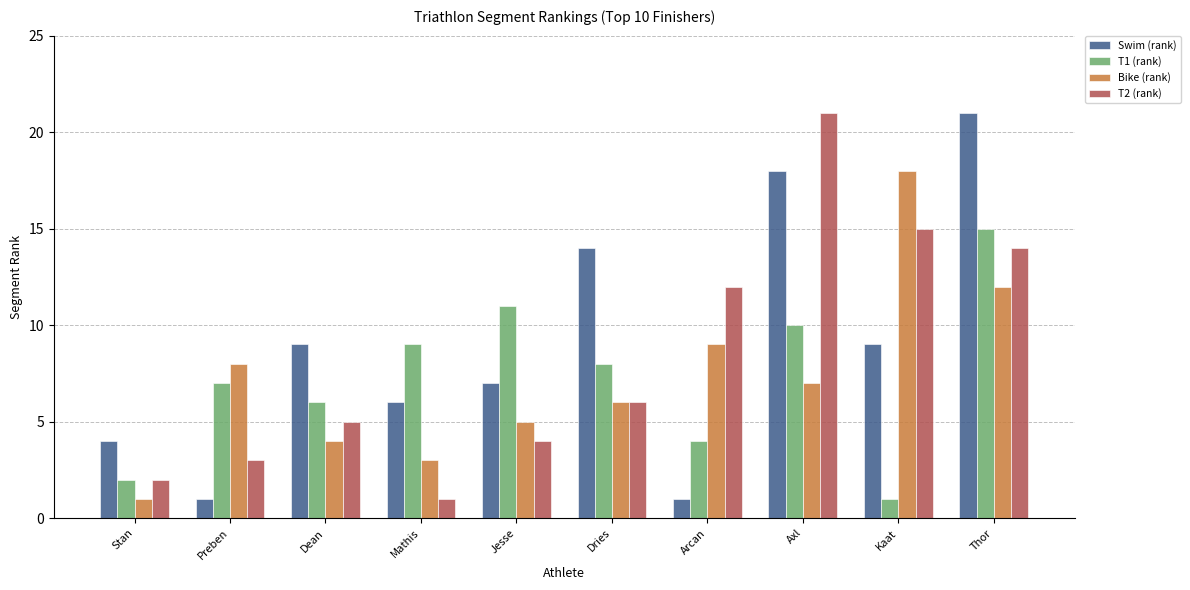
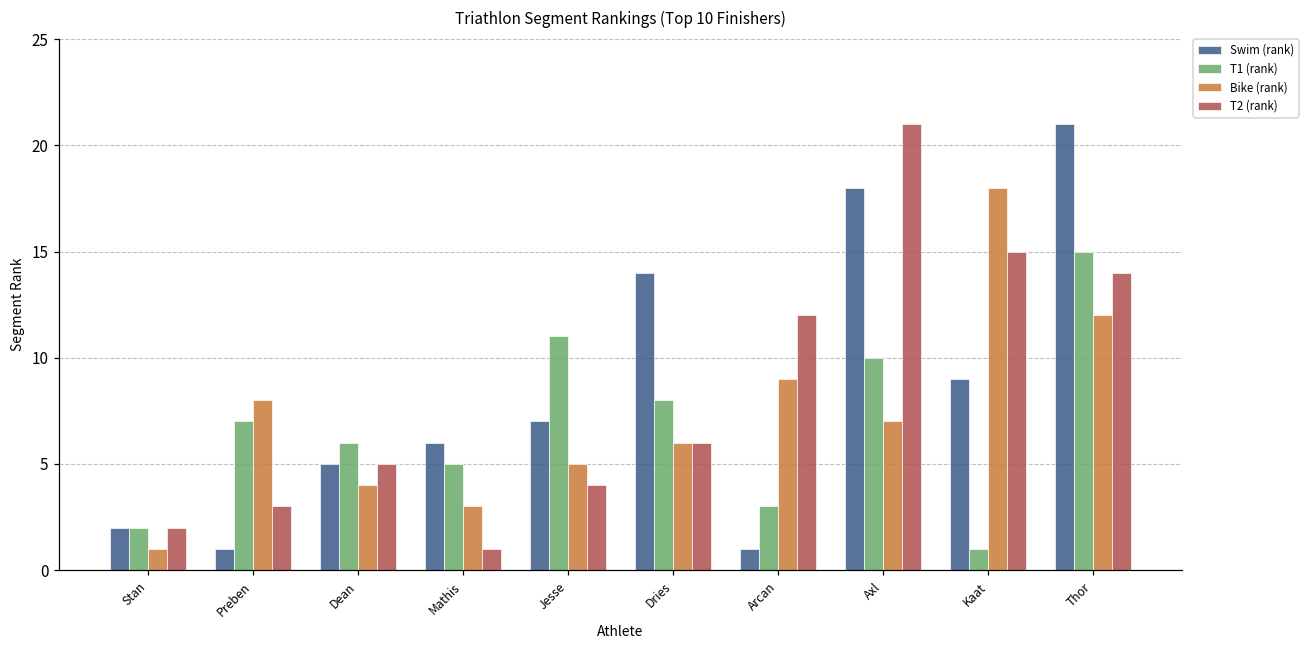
  {
    "Swim (rank)": {
-     "Stan": 4,
+     "Stan": 2,
      "Preben": 1,
-     "Dean": 9,
+     "Dean": 5,
      "Mathis": 6,
      "Jesse": 7,
      "Dries": 14,
      "Arcan": 1,
      "Axl": 18,
      "Kaat": 9,
      "Thor": 21
    },
    "T1 (rank)": {
      "Stan": 2,
      "Preben": 7,
      "Dean": 6,
-     "Mathis": 9,
+     "Mathis": 5,
      "Jesse": 11,
      "Dries": 8,
-     "Arcan": 4,
+     "Arcan": 3,
      "Axl": 10,
      "Kaat": 1,
      "Thor": 15
    }
  }
